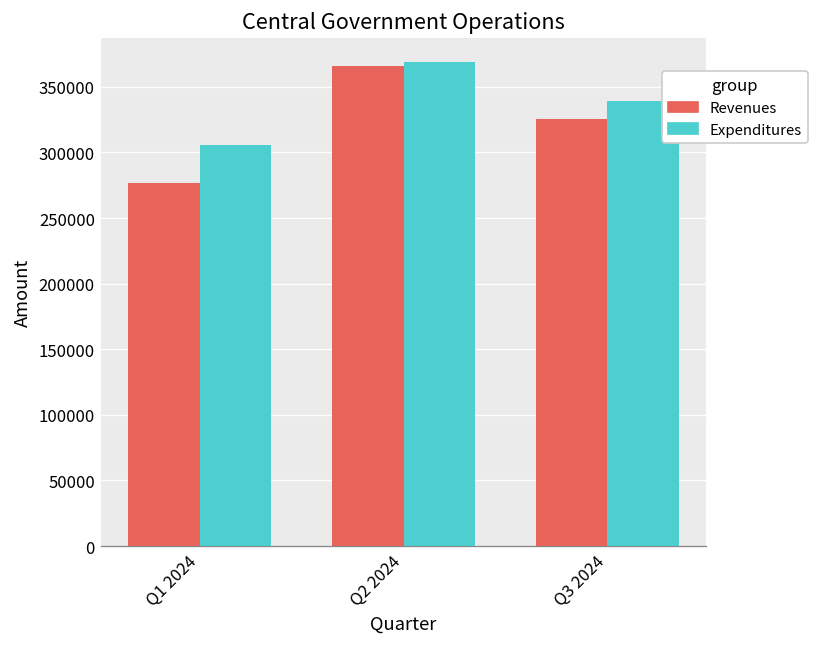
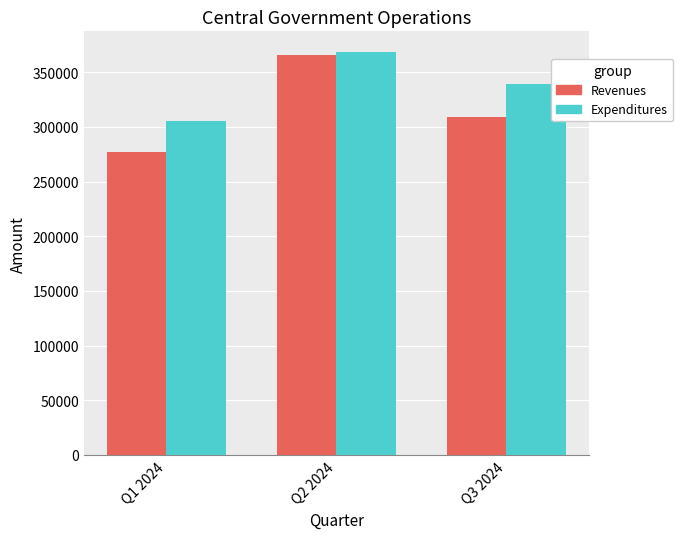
  {
    "Revenues": {
      "Q1 2024": 277000,
      "Q2 2024": 366000,
-     "Q3 2024": 326000
+     "Q3 2024": 309000
    },
    "Expenditures": {
      "Q1 2024": 306000,
      "Q2 2024": 369000,
      "Q3 2024": 339000
    }
  }
